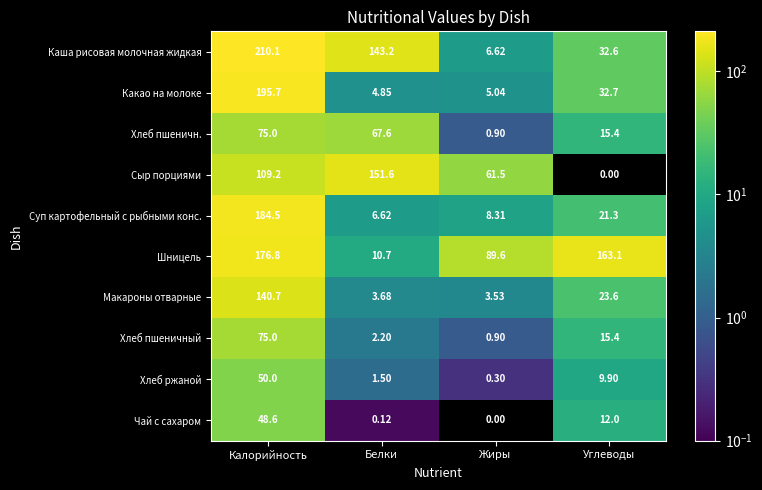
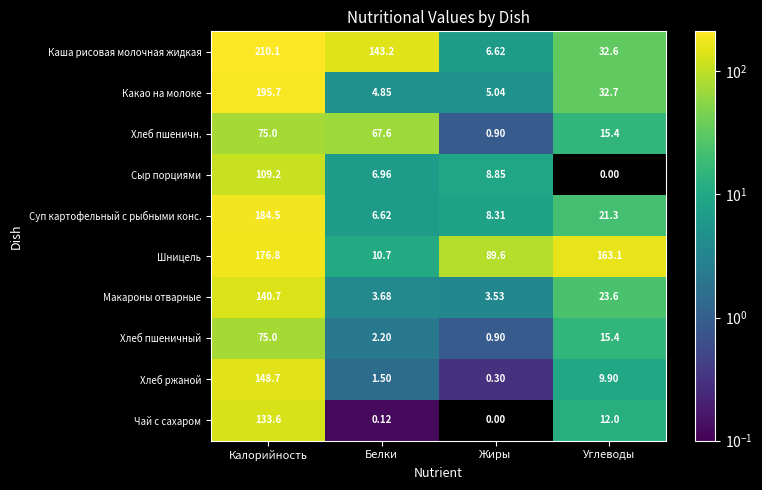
  {
    "Каша рисовая молочная жидкая": {
      "Калорийность": 210.1,
      "Белки": 143.2,
      "Жиры": 6.62,
      "Углеводы": 32.6
    },
    "Какао на молоке": {
      "Калорийность": 195.7,
      "Белки": 4.85,
      "Жиры": 5.04,
      "Углеводы": 32.7
    },
    "Хлеб пшеничн.": {
      "Калорийность": 75.0,
      "Белки": 67.6,
      "Жиры": 0.90,
      "Углеводы": 15.4
    },
    "Сыр порциями": {
      "Калорийность": 109.2,
-     "Белки": 151.6,
-     "Жиры": 61.5,
+     "Белки": 6.96,
+     "Жиры": 8.85,
      "Углеводы": 0.00
    },
    "Суп картофельный с рыбными конс.": {
      "Калорийность": 184.5,
      "Белки": 6.62,
      "Жиры": 8.31,
      "Углеводы": 21.3
    },
    "Шницель": {
      "Калорийность": 176.8,
      "Белки": 10.7,
      "Жиры": 89.6,
      "Углеводы": 163.1
    },
    "Макароны отварные": {
      "Калорийность": 140.7,
      "Белки": 3.68,
      "Жиры": 3.53,
      "Углеводы": 23.6
    },
    "Хлеб пшеничный": {
      "Калорийность": 75.0,
      "Белки": 2.20,
      "Жиры": 0.90,
      "Углеводы": 15.4
    },
    "Хлеб ржаной": {
-     "Калорийность": 50.0,
+     "Калорийность": 148.7,
      "Белки": 1.50,
      "Жиры": 0.30,
      "Углеводы": 9.90
    },
    "Чай с сахаром": {
-     "Калорийность": 48.6,
+     "Калорийность": 133.6,
      "Белки": 0.12,
      "Жиры": 0.00,
      "Углеводы": 12.0
    }
  }
